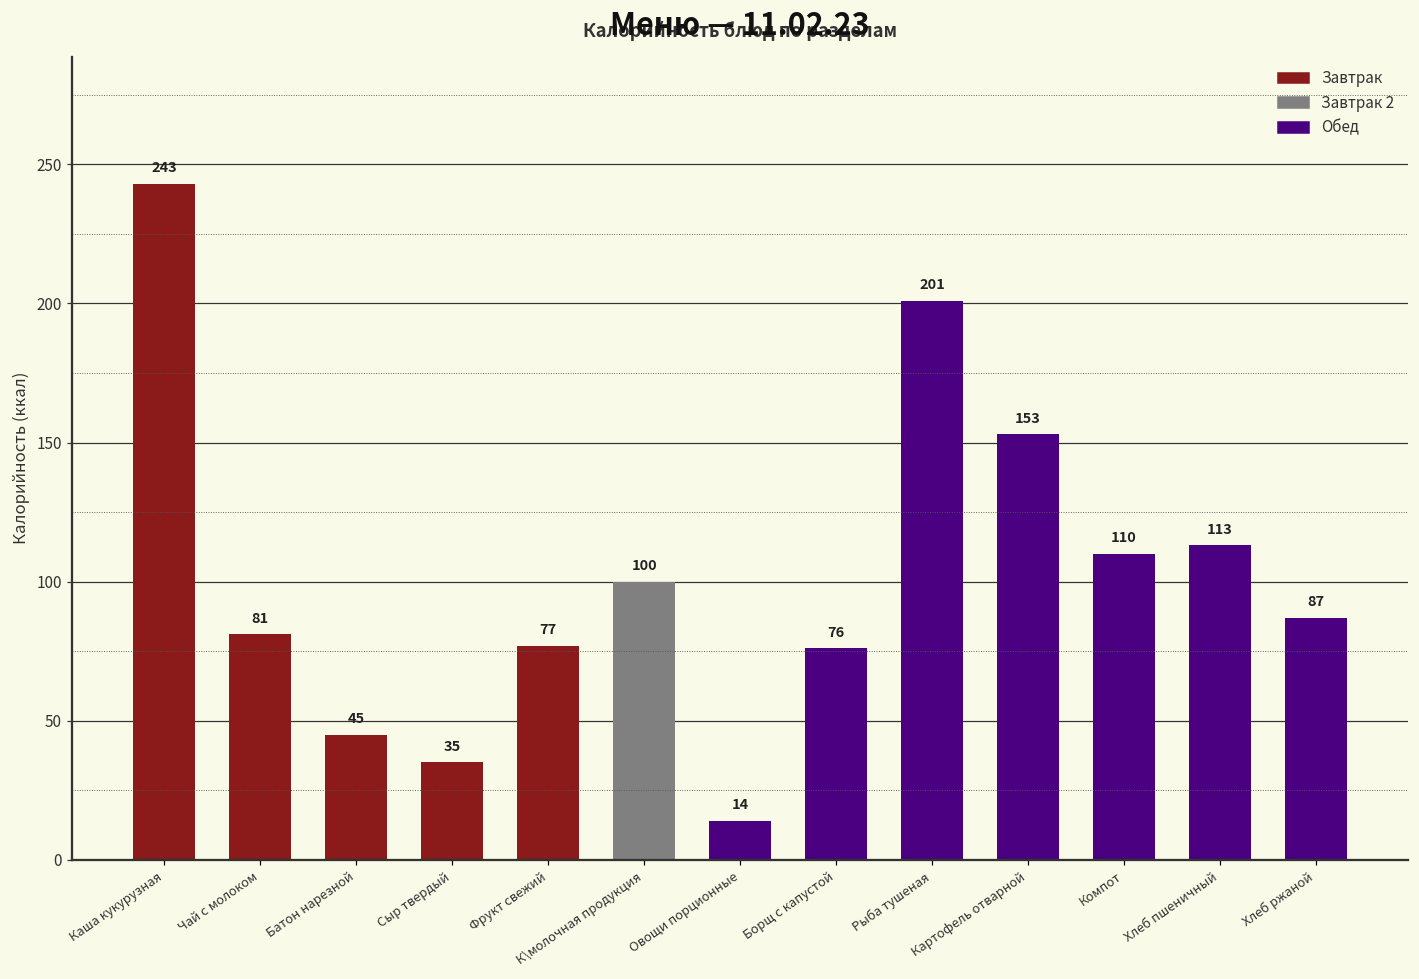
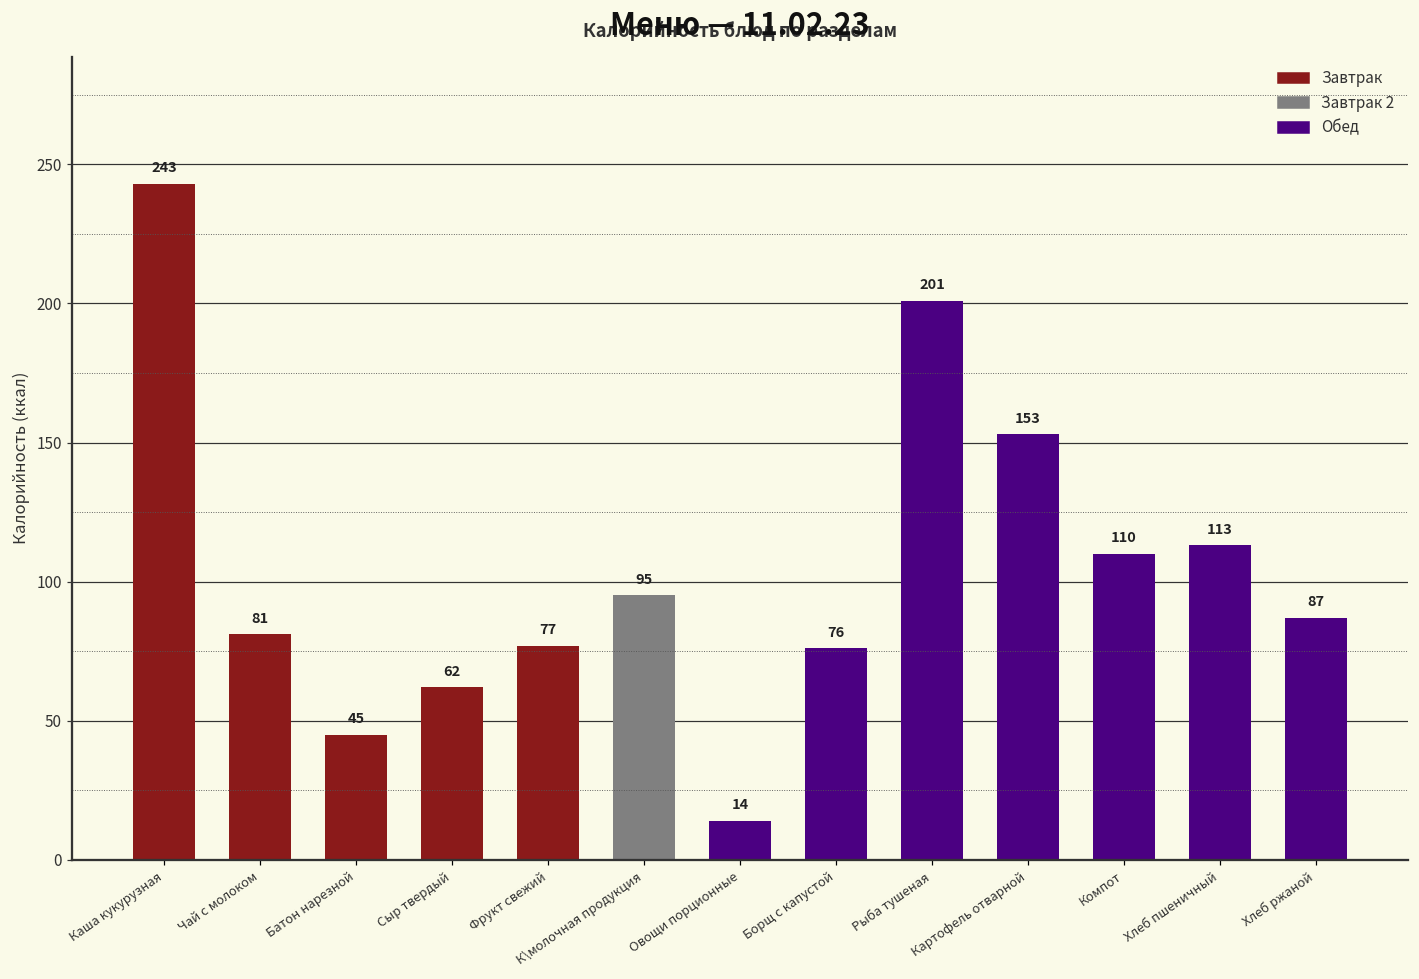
  {
    "Каша кукурузная": 243,
    "Чай с молоком": 81,
    "Батон нарезной": 45,
-   "Сыр твердый": 35,
+   "Сыр твердый": 62,
    "Фрукт свежий": 77,
-   "К\\молочная продукция": 100,
+   "К\\молочная продукция": 95,
    "Овощи порционные": 14,
    "Борщ с капустой": 76,
    "Рыба тушеная": 201,
    "Картофель отварной": 153,
    "Компот": 110,
    "Хлеб пшеничный": 113,
    "Хлеб ржаной": 87
  }
